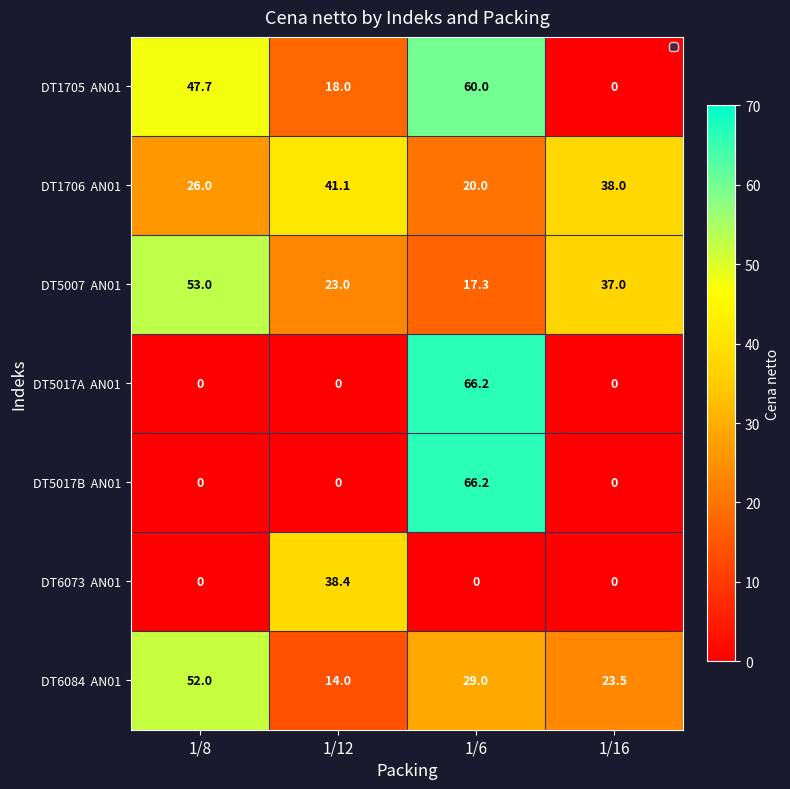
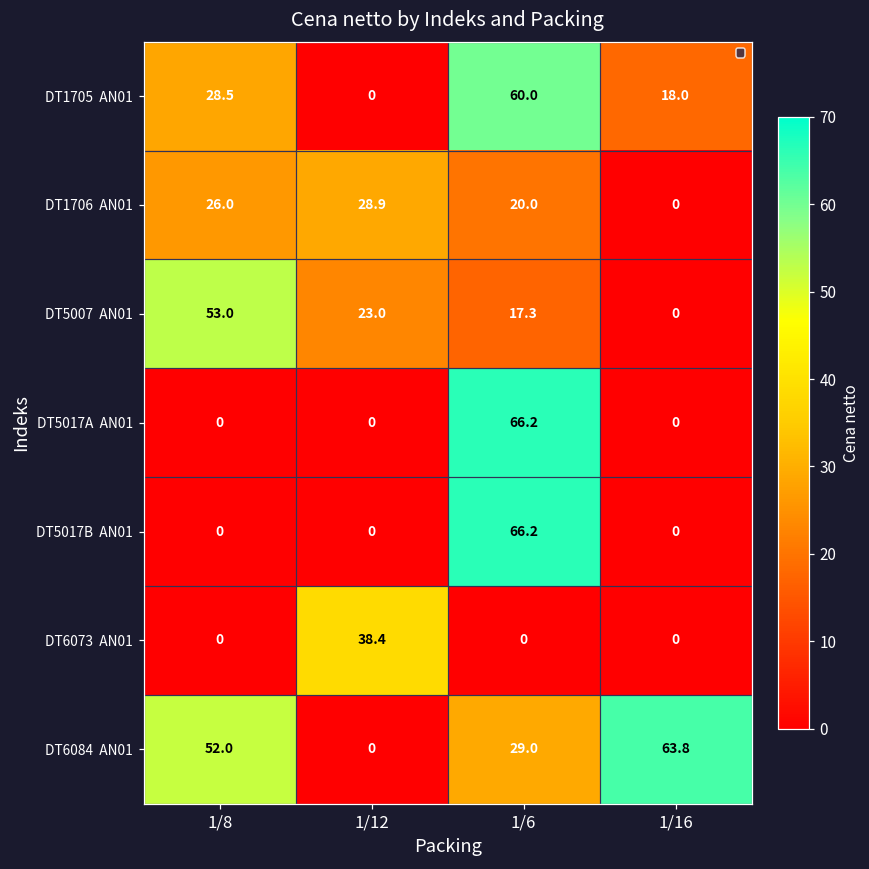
  {
    "DT1705 AN01": {
-     "1/8": 47.7,
-     "1/12": 18.0,
+     "1/8": 28.5,
+     "1/12": 0,
      "1/6": 60.0,
-     "1/16": 0
+     "1/16": 18.0
    },
    "DT1706 AN01": {
      "1/8": 26.0,
-     "1/12": 41.1,
+     "1/12": 28.9,
      "1/6": 20.0,
-     "1/16": 38.0
+     "1/16": 0
    },
    "DT5007 AN01": {
      "1/8": 53.0,
      "1/12": 23.0,
      "1/6": 17.3,
-     "1/16": 37.0
+     "1/16": 0
    },
    "DT5017A AN01": {
      "1/8": 0,
      "1/12": 0,
      "1/6": 66.2,
      "1/16": 0
    },
    "DT5017B AN01": {
      "1/8": 0,
      "1/12": 0,
      "1/6": 66.2,
      "1/16": 0
    },
    "DT6073 AN01": {
      "1/8": 0,
      "1/12": 38.4,
      "1/6": 0,
      "1/16": 0
    },
    "DT6084 AN01": {
      "1/8": 52.0,
-     "1/12": 14.0,
+     "1/12": 0,
      "1/6": 29.0,
-     "1/16": 23.5
+     "1/16": 63.8
    }
  }
